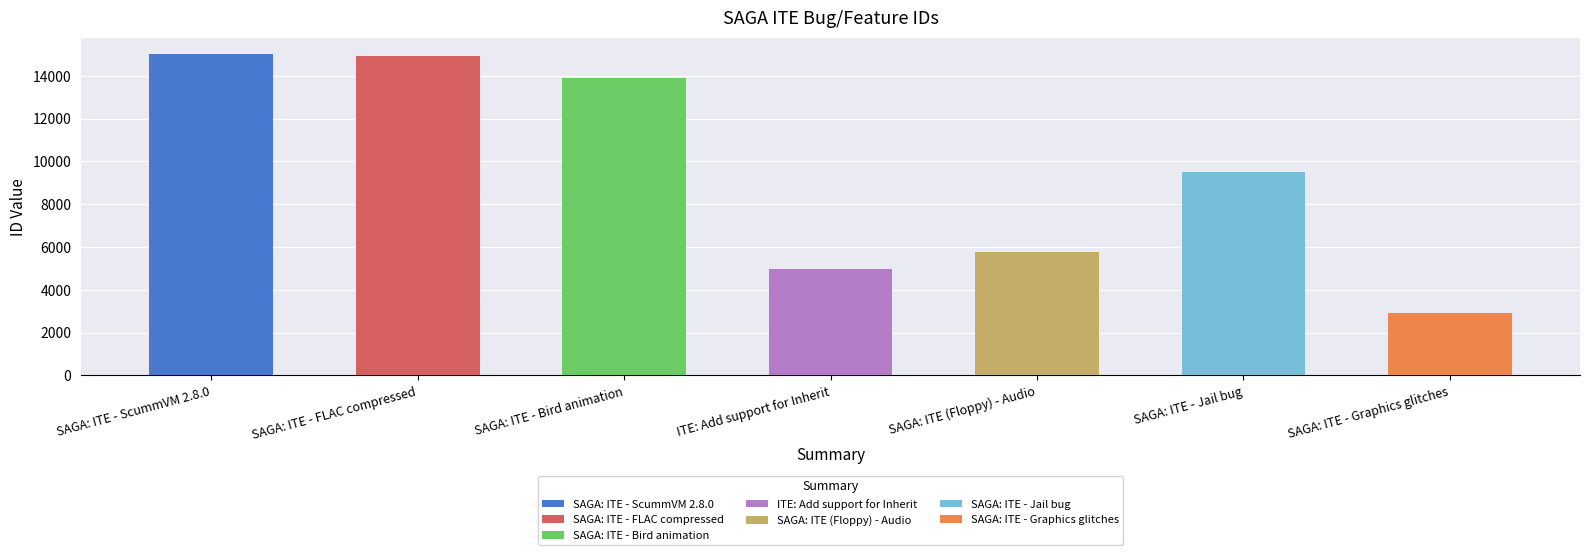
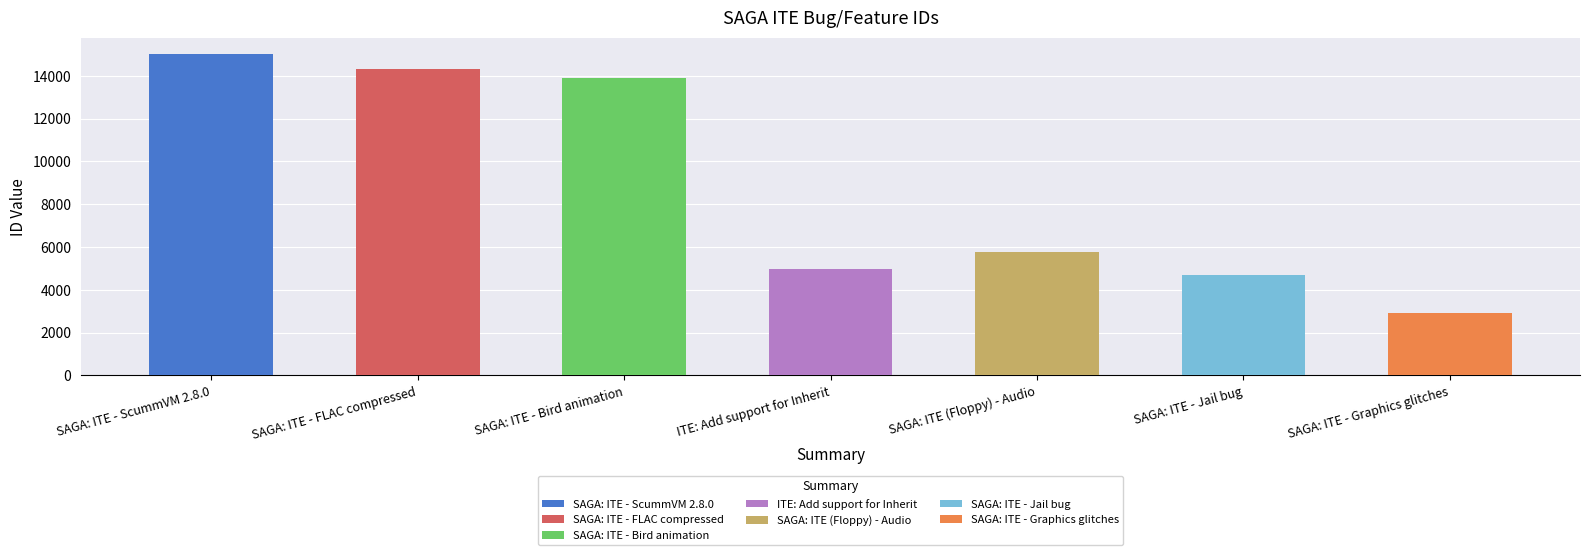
  {
    "SAGA: ITE - ScummVM 2.8.0": 15000,
-   "SAGA: ITE - FLAC compressed": 14900,
+   "SAGA: ITE - FLAC compressed": 14300,
    "SAGA: ITE - Bird animation": 13900,
    "ITE: Add support for Inherit": 5000,
    "SAGA: ITE (Floppy) - Audio": 5700,
-   "SAGA: ITE - Jail bug": 9500,
+   "SAGA: ITE - Jail bug": 4700,
    "SAGA: ITE - Graphics glitches": 2900
  }
